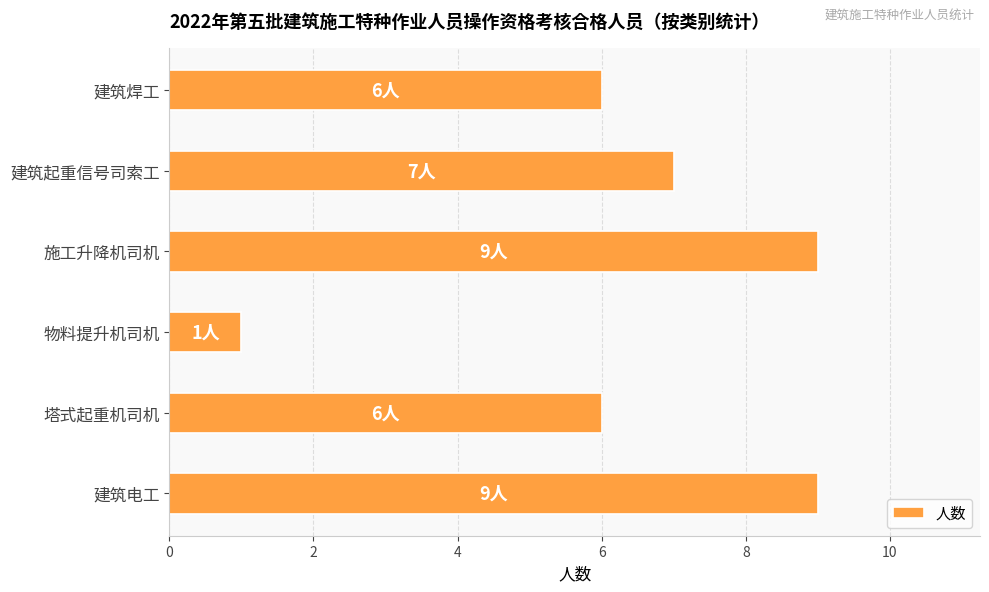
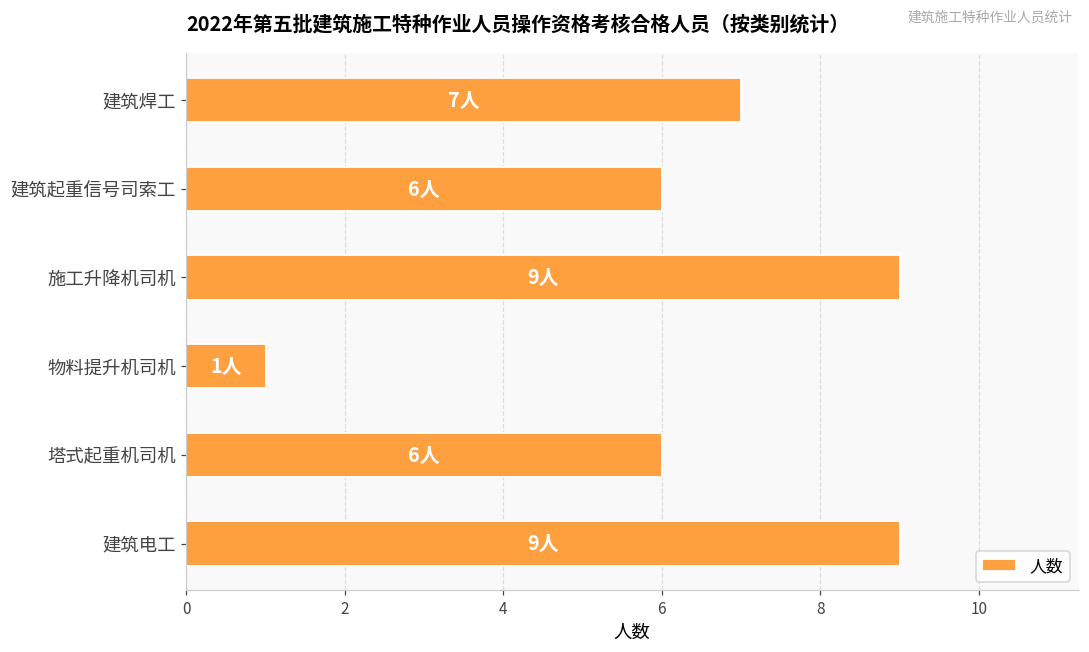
  {
-   "建筑焊工": "6人",
-   "建筑起重信号司索工": "7人",
+   "建筑焊工": "7人",
+   "建筑起重信号司索工": "6人",
    "施工升降机司机": "9人",
    "物料提升机司机": "1人",
    "塔式起重机司机": "6人",
    "建筑电工": "9人"
  }
